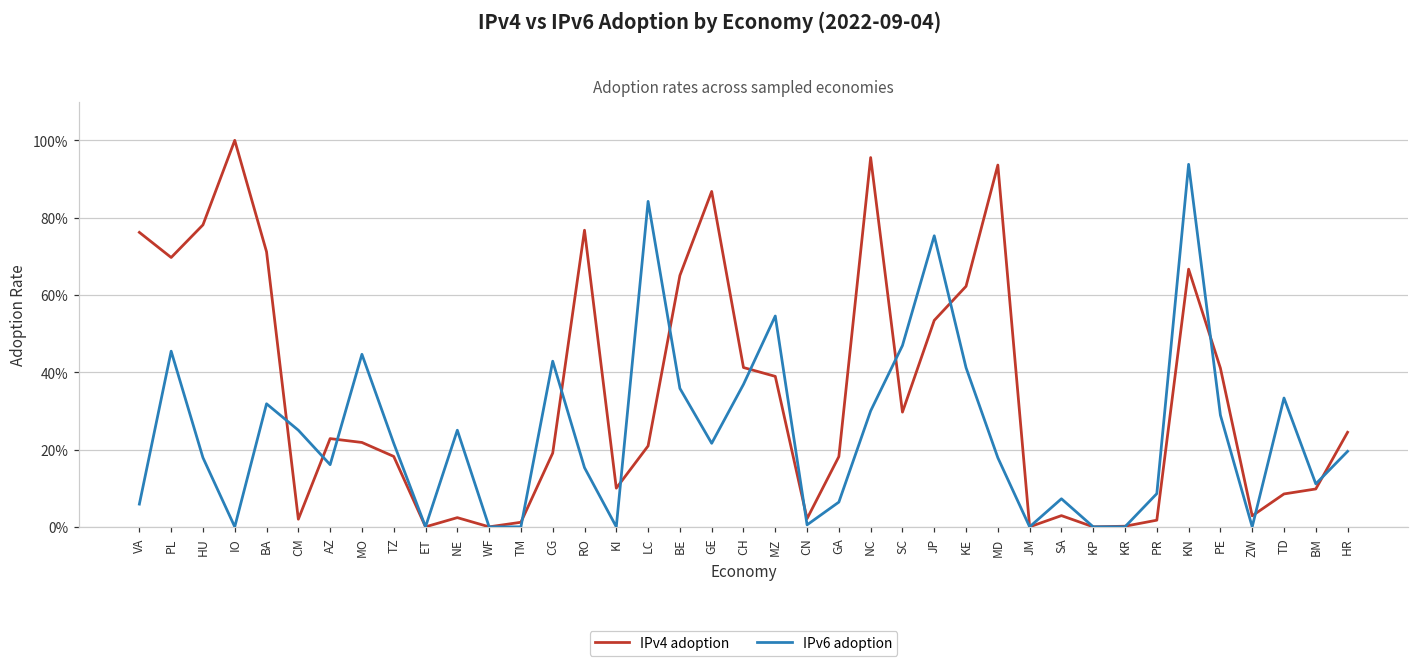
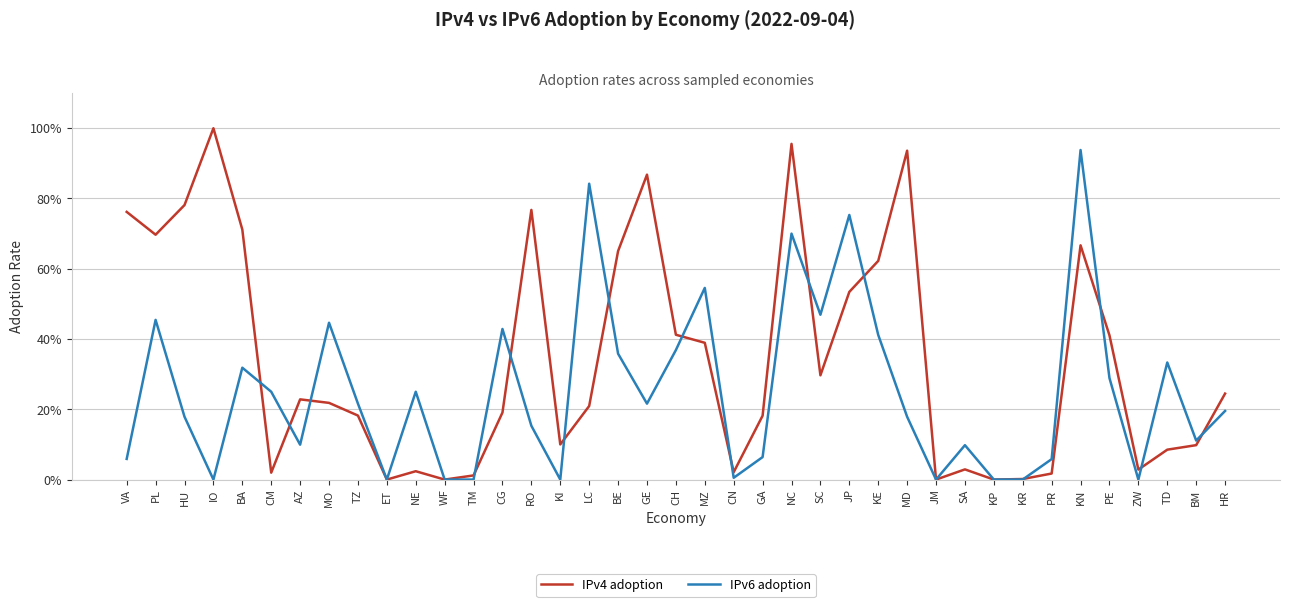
  {
    "IPv4 adoption": {
      "VA": "76%",
      "PL": "70%",
      "HU": "78%",
      "IO": "100%",
      "BA": "71%",
      "CM": "2%",
      "AZ": "23%",
      "MO": "22%",
      "TZ": "18%",
      "NE": "2%",
      "TM": "1%",
      "CG": "19%",
      "RO": "77%",
      "KI": "10%",
      "LC": "21%",
      "BE": "65%",
      "GE": "87%",
      "CH": "41%",
      "MZ": "39%",
      "CN": "2%",
      "GA": "18%",
      "NC": "96%",
      "SC": "30%",
      "JP": "53%",
      "KE": "62%",
      "MD": "94%",
      "SA": "3%",
      "PR": "2%",
      "KN": "67%",
      "PE": "41%",
      "ZW": "3%",
      "TD": "9%",
      "BM": "10%",
      "HR": "24%"
    },
    "IPv6 adoption": {
      "VA": "6%",
      "PL": "45%",
      "HU": "18%",
      "IO": "0%",
      "BA": "32%",
      "CM": "25%",
-     "AZ": "16%",
+     "AZ": "10%",
      "MO": "45%",
      "TZ": "22%",
      "NE": "25%",
      "TM": "0%",
      "CG": "43%",
      "RO": "15%",
      "KI": "0%",
      "LC": "84%",
      "BE": "36%",
      "GE": "22%",
      "CH": "37%",
      "MZ": "55%",
      "CN": "1%",
      "GA": "6%",
-     "NC": "30%",
+     "NC": "70%",
      "SC": "47%",
      "JP": "75%",
      "KE": "41%",
      "MD": "18%",
-     "SA": "7%",
-     "PR": "9%",
+     "SA": "10%",
+     "PR": "6%",
      "KN": "94%",
      "PE": "29%",
      "ZW": "0%",
      "TD": "33%",
      "BM": "11%",
      "HR": "20%"
    }
  }
